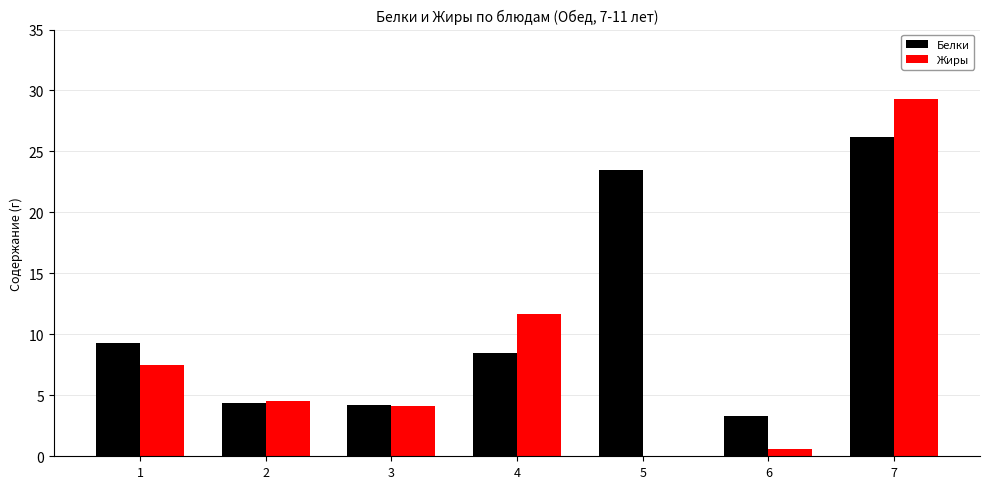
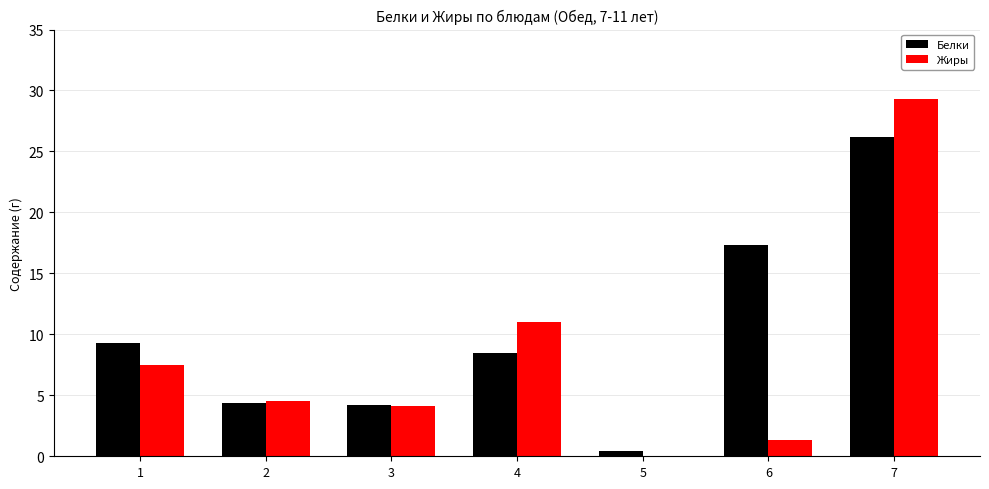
  {
    "Белки": {
      "1": 9.3,
      "2": 4.4,
      "3": 4.2,
      "4": 8.5,
-     "5": 23.5,
-     "6": 3.3,
+     "5": 0.4,
+     "6": 17.3,
      "7": 26.2
    },
    "Жиры": {
      "1": 7.5,
      "2": 4.5,
      "3": 4.1,
-     "4": 11.7,
+     "4": 11.0,
      "5": 0.0,
-     "6": 0.6,
+     "6": 1.3,
      "7": 29.3
    }
  }
